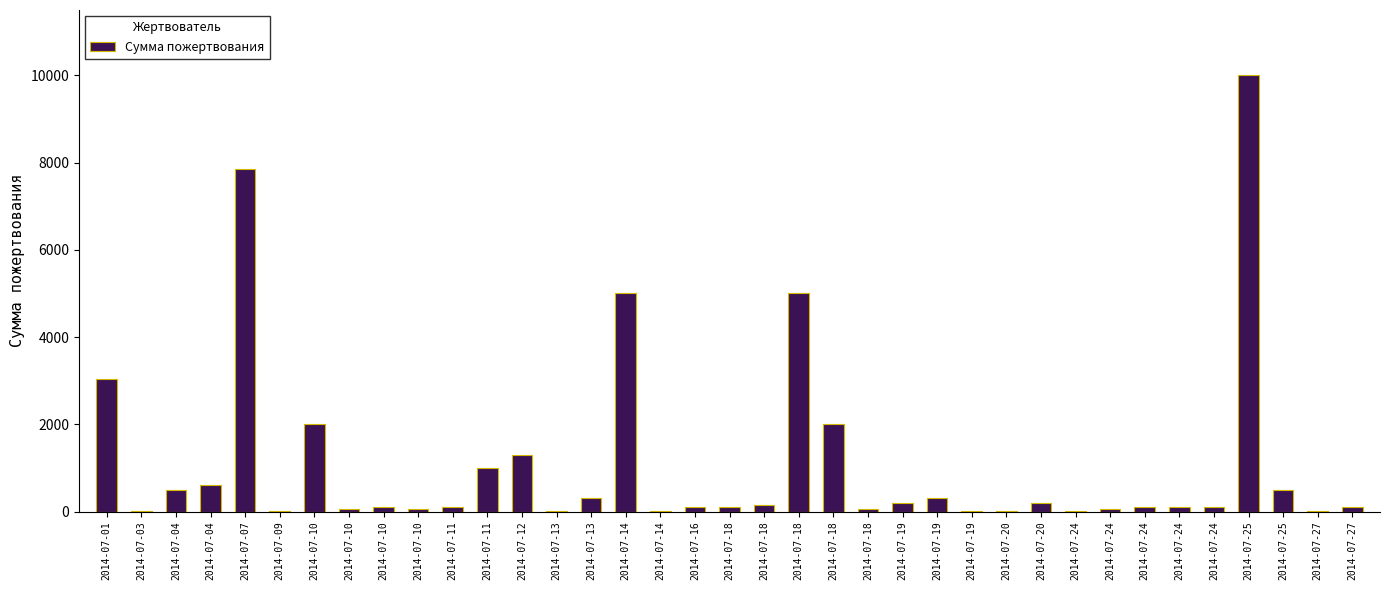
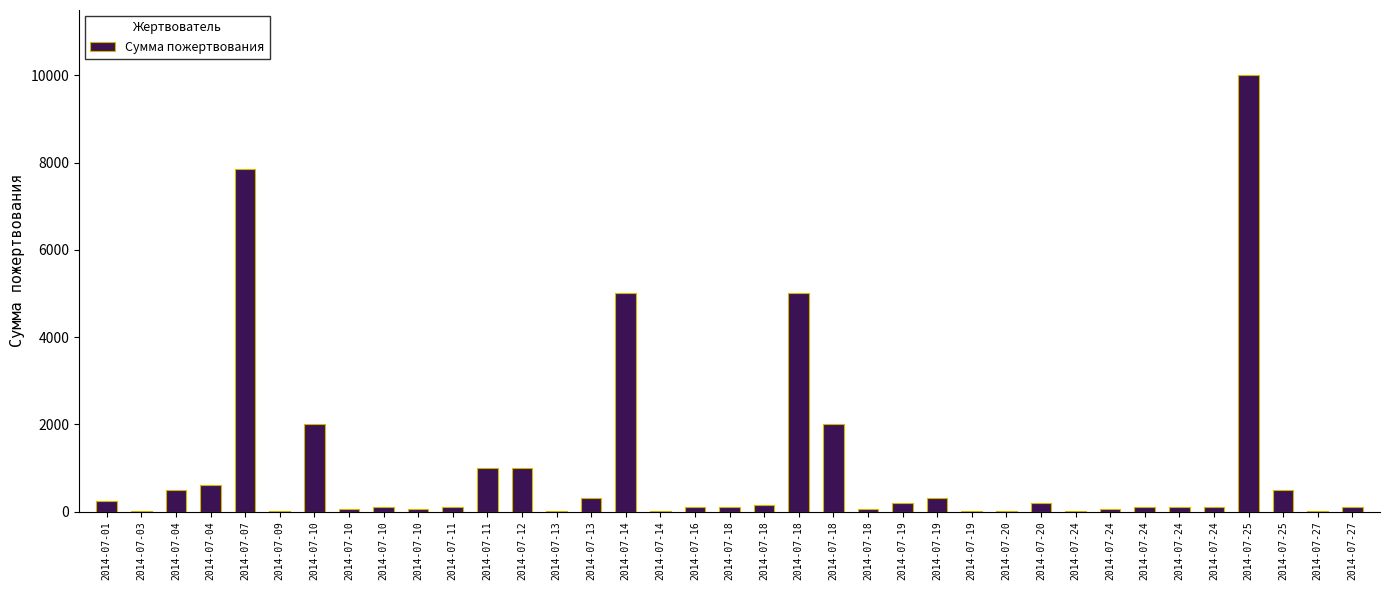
  {
-   "2014-07-01": 3000,
+   "2014-07-01": 300,
    "2014-07-07": 7900,
-   "2014-07-12": 1300,
+   "2014-07-12": 1000,
    "2014-07-16": 100
  }
